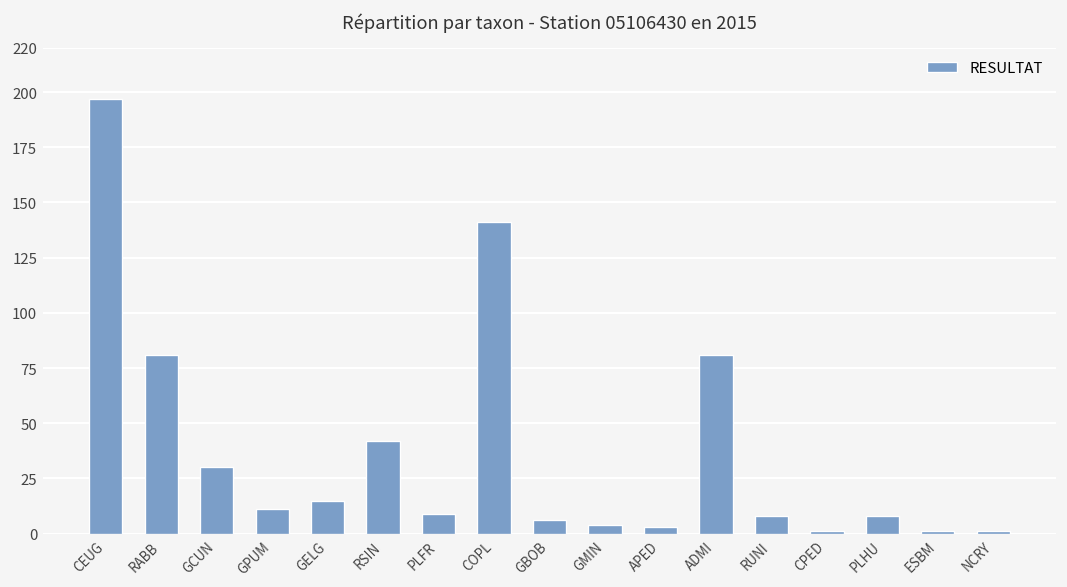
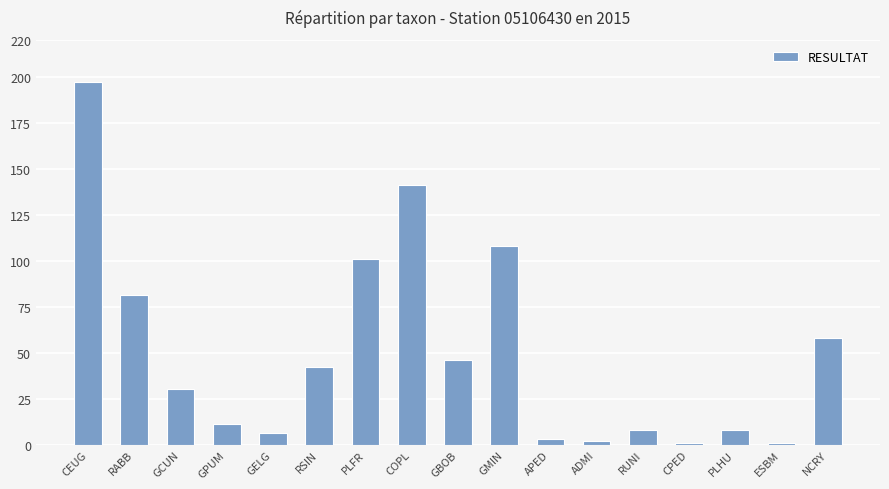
  {
    "CEUG": 197,
    "RABB": 81,
    "GCUN": 30,
    "GPUM": 11,
-   "GELG": 15,
+   "GELG": 6,
    "RSIN": 42,
-   "PLFR": 9,
+   "PLFR": 101,
    "COPL": 141,
-   "GBOB": 6,
-   "GMIN": 4,
+   "GBOB": 46,
+   "GMIN": 108,
    "APED": 3,
-   "ADMI": 81,
+   "ADMI": 2,
    "RUNI": 8,
    "PLHU": 8,
-   "NCRY": 1
+   "NCRY": 58
  }
